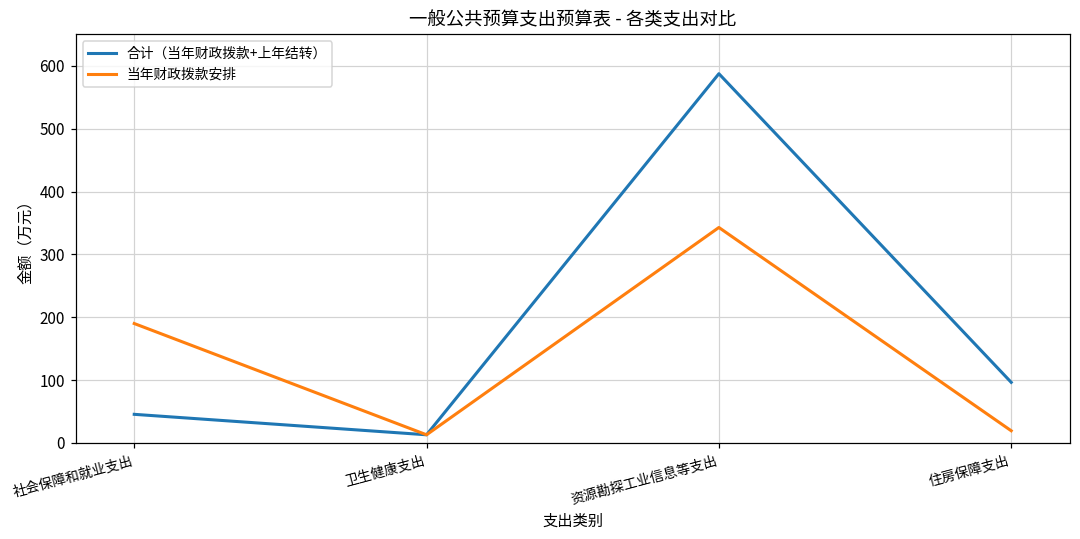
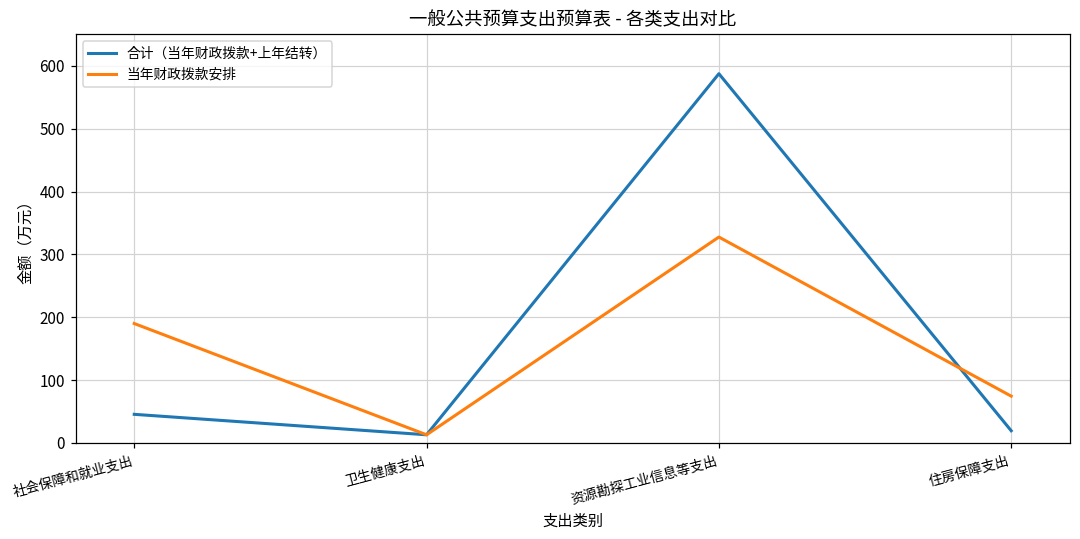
  {
    "合计（当年财政拨款+上年结转）": {
      "社会保障和就业支出": 50,
      "资源勘探工业信息等支出": 590,
-     "住房保障支出": 100
+     "住房保障支出": 20
    },
    "当年财政拨款安排": {
      "社会保障和就业支出": 190,
-     "资源勘探工业信息等支出": 340,
-     "住房保障支出": 20
+     "资源勘探工业信息等支出": 330,
+     "住房保障支出": 70
    }
  }
